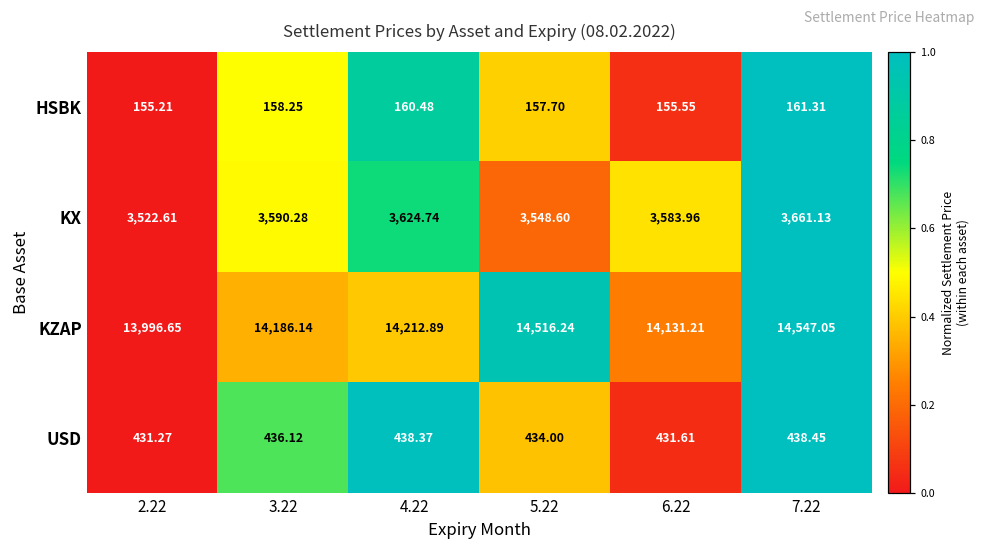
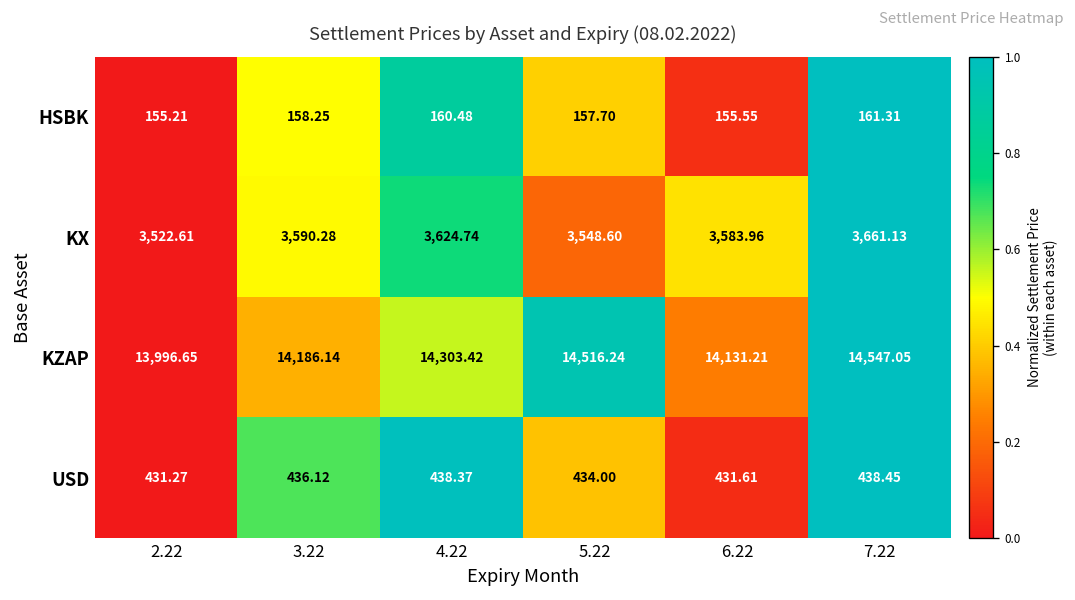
  {
    "HSBK": {
      "2.22": "155.21",
      "3.22": "158.25",
      "4.22": "160.48",
      "5.22": "157.70",
      "6.22": "155.55",
      "7.22": "161.31"
    },
    "KX": {
      "2.22": "3,522.61",
      "3.22": "3,590.28",
      "4.22": "3,624.74",
      "5.22": "3,548.60",
      "6.22": "3,583.96",
      "7.22": "3,661.13"
    },
    "KZAP": {
      "2.22": "13,996.65",
      "3.22": "14,186.14",
-     "4.22": "14,212.89",
+     "4.22": "14,303.42",
      "5.22": "14,516.24",
      "6.22": "14,131.21",
      "7.22": "14,547.05"
    },
    "USD": {
      "2.22": "431.27",
      "3.22": "436.12",
      "4.22": "438.37",
      "5.22": "434.00",
      "6.22": "431.61",
      "7.22": "438.45"
    }
  }
